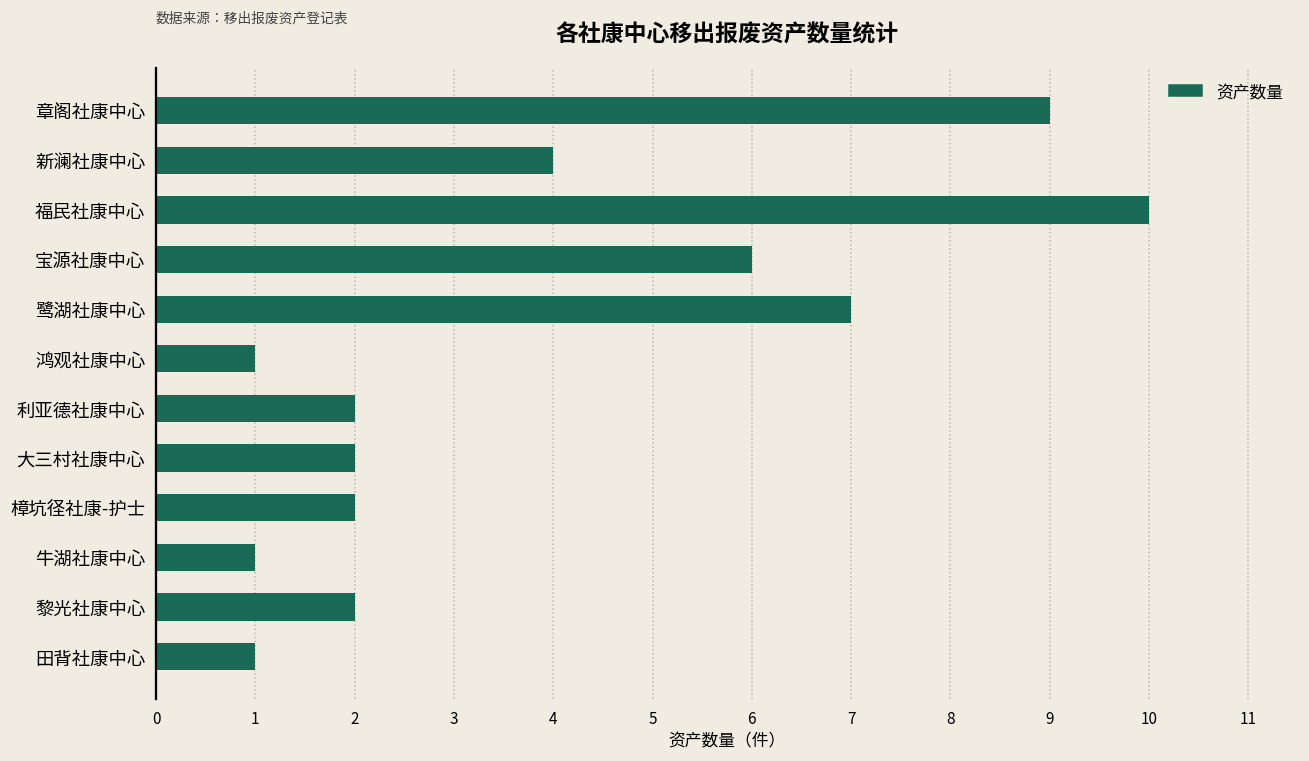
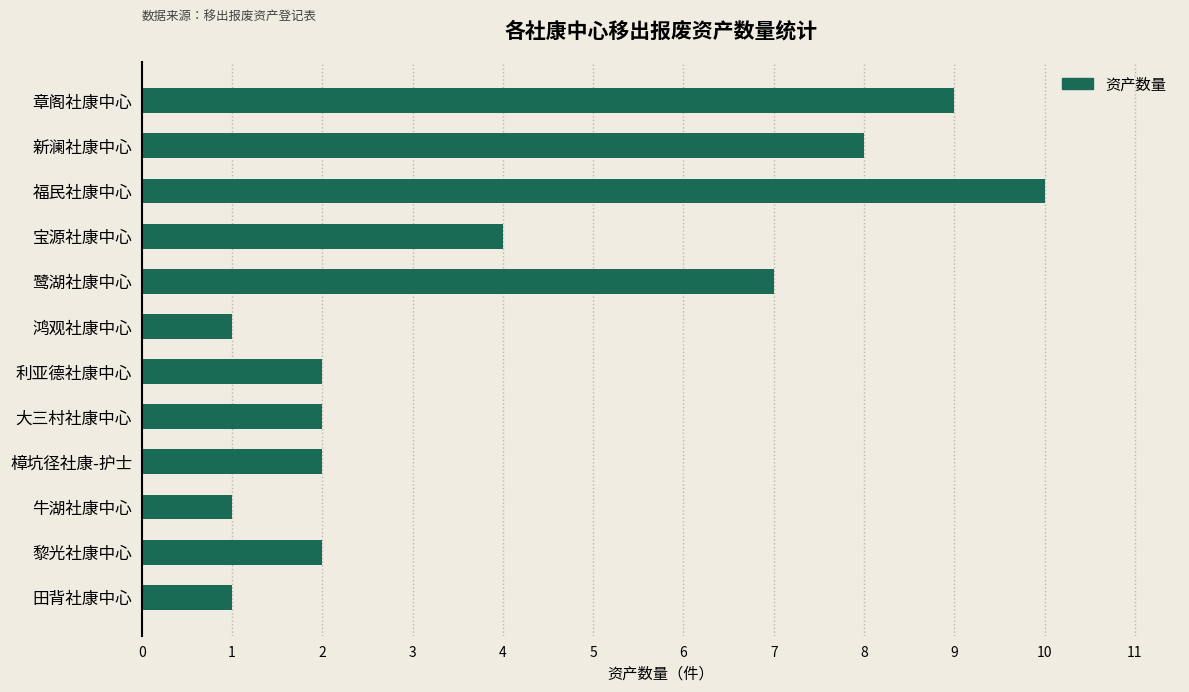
  {
    "章阁社康中心": 9,
-   "新澜社康中心": 4,
+   "新澜社康中心": 8,
    "福民社康中心": 10,
-   "宝源社康中心": 6,
+   "宝源社康中心": 4,
    "鹭湖社康中心": 7,
    "鸿观社康中心": 1,
    "利亚德社康中心": 2,
    "大三村社康中心": 2,
    "樟坑径社康-护士": 2,
    "牛湖社康中心": 1,
    "黎光社康中心": 2,
    "田背社康中心": 1
  }
